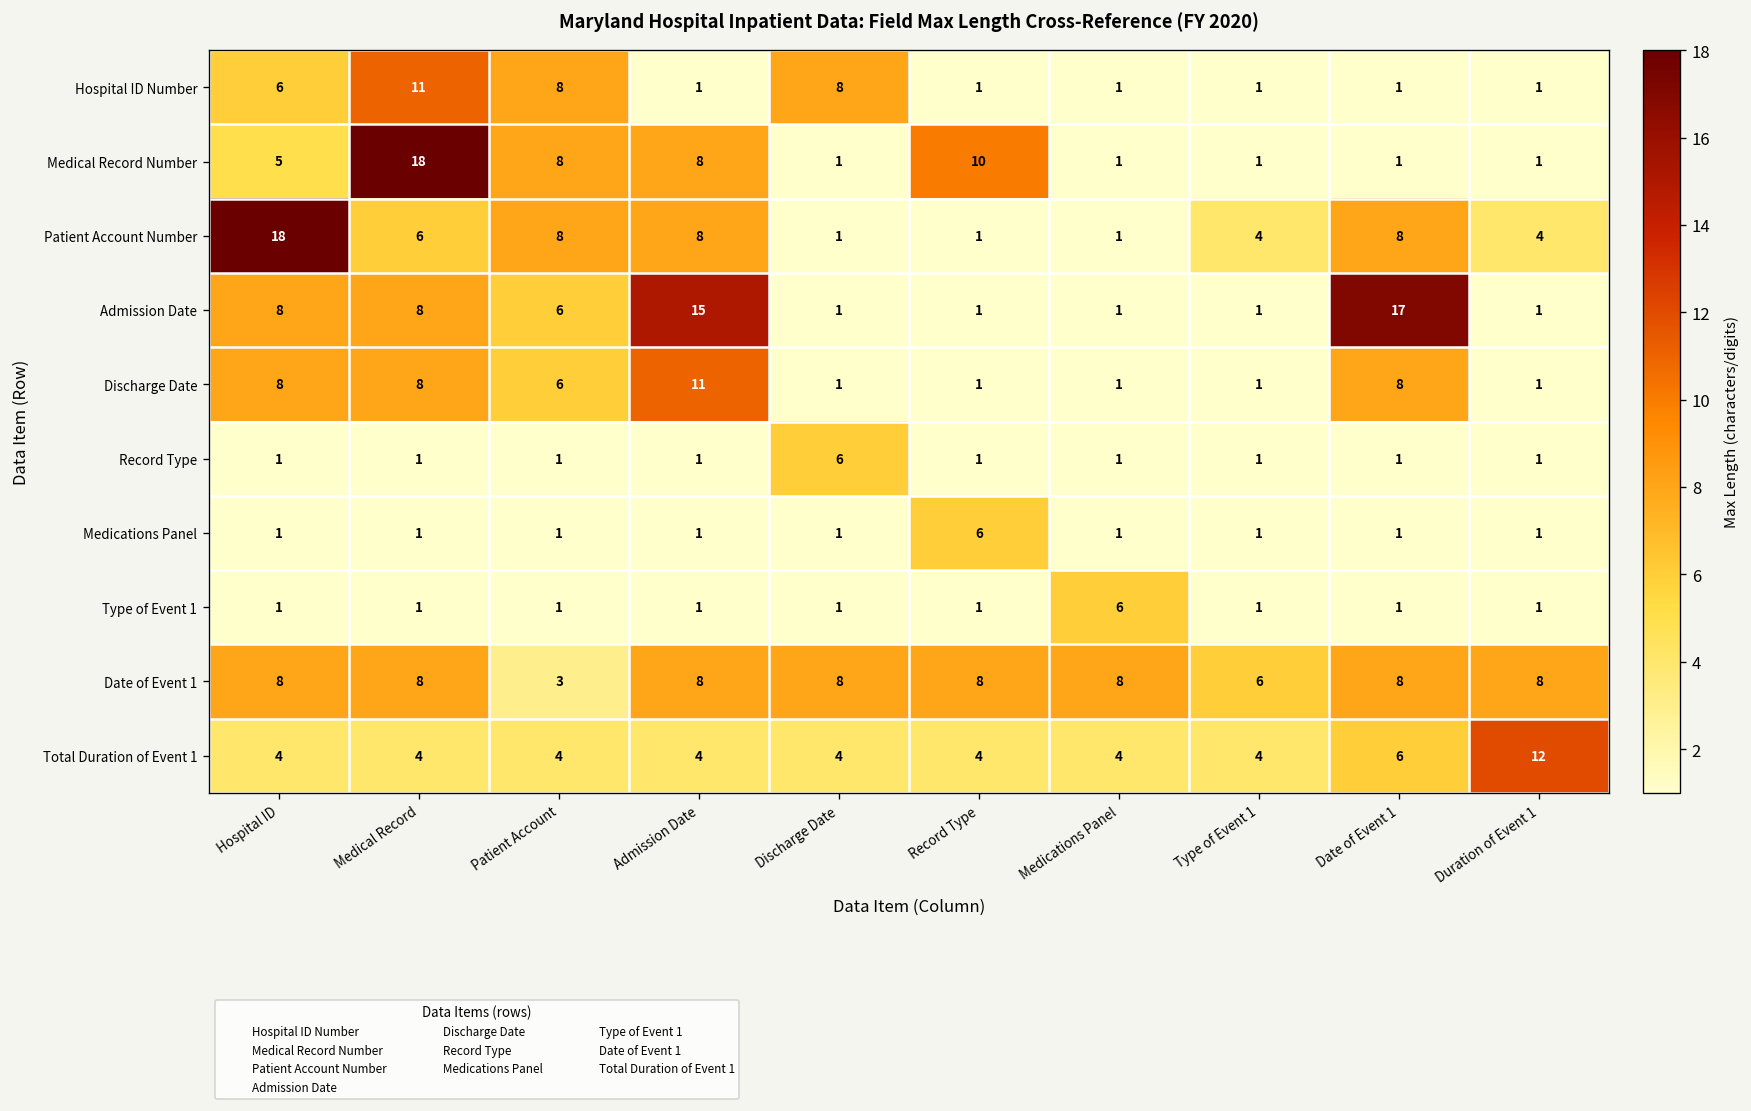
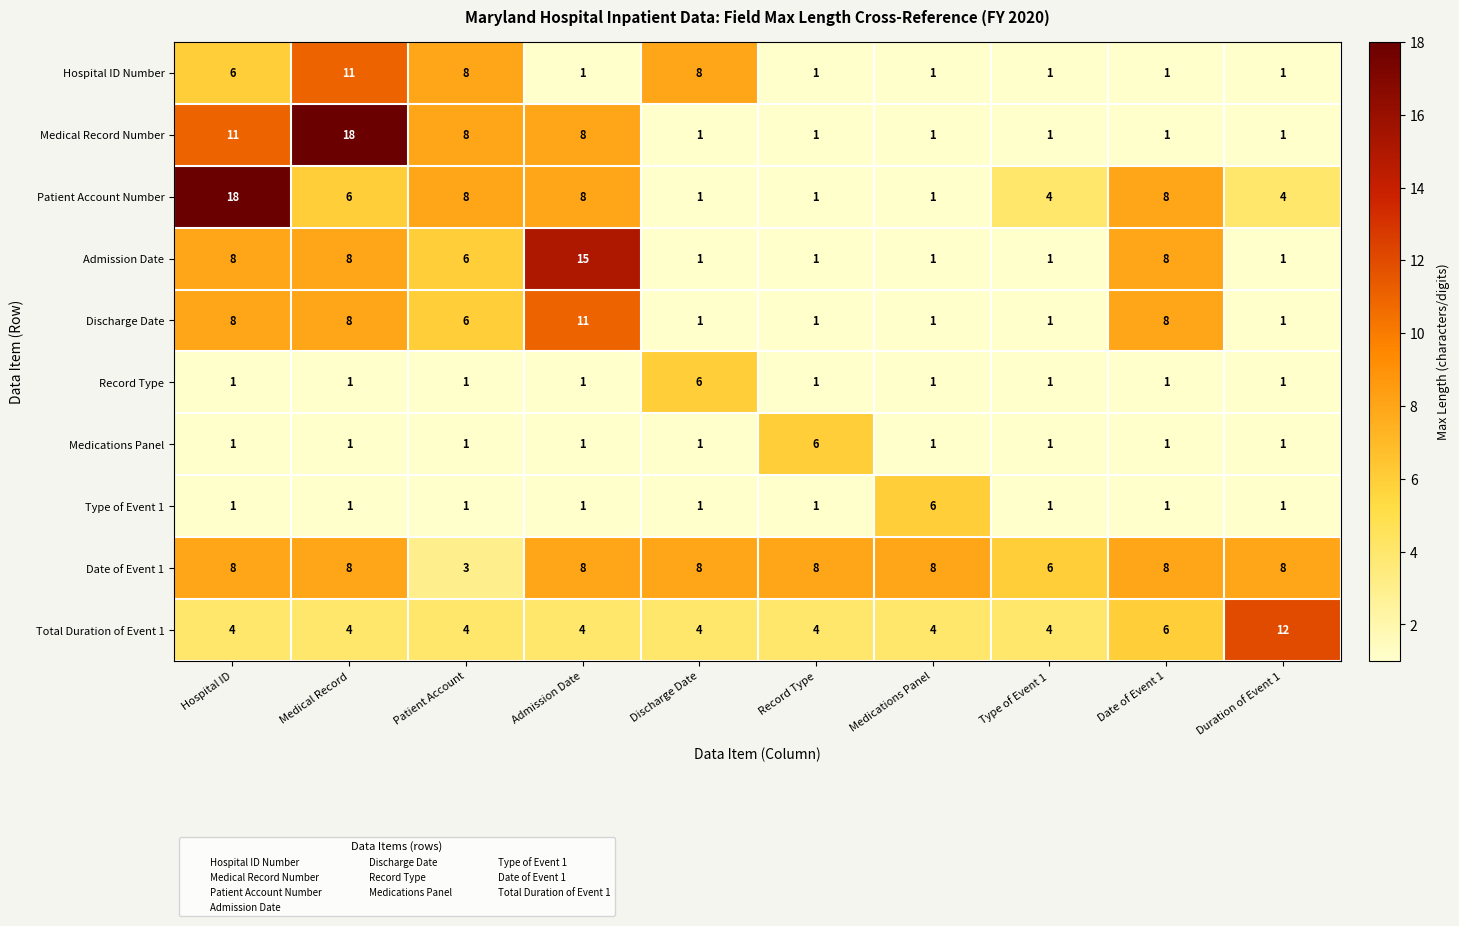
  {
    "Hospital ID Number": {
      "Hospital ID": 6,
      "Medical Record": 11,
      "Patient Account": 8,
      "Admission Date": 1,
      "Discharge Date": 8,
      "Record Type": 1,
      "Medications Panel": 1,
      "Type of Event 1": 1,
      "Date of Event 1": 1,
      "Duration of Event 1": 1
    },
    "Medical Record Number": {
-     "Hospital ID": 5,
+     "Hospital ID": 11,
      "Medical Record": 18,
      "Patient Account": 8,
      "Admission Date": 8,
      "Discharge Date": 1,
-     "Record Type": 10,
+     "Record Type": 1,
      "Medications Panel": 1,
      "Type of Event 1": 1,
      "Date of Event 1": 1,
      "Duration of Event 1": 1
    },
    "Patient Account Number": {
      "Hospital ID": 18,
      "Medical Record": 6,
      "Patient Account": 8,
      "Admission Date": 8,
      "Discharge Date": 1,
      "Record Type": 1,
      "Medications Panel": 1,
      "Type of Event 1": 4,
      "Date of Event 1": 8,
      "Duration of Event 1": 4
    },
    "Admission Date": {
      "Hospital ID": 8,
      "Medical Record": 8,
      "Patient Account": 6,
      "Admission Date": 15,
      "Discharge Date": 1,
      "Record Type": 1,
      "Medications Panel": 1,
      "Type of Event 1": 1,
-     "Date of Event 1": 17,
+     "Date of Event 1": 8,
      "Duration of Event 1": 1
    },
    "Discharge Date": {
      "Hospital ID": 8,
      "Medical Record": 8,
      "Patient Account": 6,
      "Admission Date": 11,
      "Discharge Date": 1,
      "Record Type": 1,
      "Medications Panel": 1,
      "Type of Event 1": 1,
      "Date of Event 1": 8,
      "Duration of Event 1": 1
    },
    "Record Type": {
      "Hospital ID": 1,
      "Medical Record": 1,
      "Patient Account": 1,
      "Admission Date": 1,
      "Discharge Date": 6,
      "Record Type": 1,
      "Medications Panel": 1,
      "Type of Event 1": 1,
      "Date of Event 1": 1,
      "Duration of Event 1": 1
    },
    "Medications Panel": {
      "Hospital ID": 1,
      "Medical Record": 1,
      "Patient Account": 1,
      "Admission Date": 1,
      "Discharge Date": 1,
      "Record Type": 6,
      "Medications Panel": 1,
      "Type of Event 1": 1,
      "Date of Event 1": 1,
      "Duration of Event 1": 1
    },
    "Type of Event 1": {
      "Hospital ID": 1,
      "Medical Record": 1,
      "Patient Account": 1,
      "Admission Date": 1,
      "Discharge Date": 1,
      "Record Type": 1,
      "Medications Panel": 6,
      "Type of Event 1": 1,
      "Date of Event 1": 1,
      "Duration of Event 1": 1
    },
    "Date of Event 1": {
      "Hospital ID": 8,
      "Medical Record": 8,
      "Patient Account": 3,
      "Admission Date": 8,
      "Discharge Date": 8,
      "Record Type": 8,
      "Medications Panel": 8,
      "Type of Event 1": 6,
      "Date of Event 1": 8,
      "Duration of Event 1": 8
    },
    "Total Duration of Event 1": {
      "Hospital ID": 4,
      "Medical Record": 4,
      "Patient Account": 4,
      "Admission Date": 4,
      "Discharge Date": 4,
      "Record Type": 4,
      "Medications Panel": 4,
      "Type of Event 1": 4,
      "Date of Event 1": 6,
      "Duration of Event 1": 12
    }
  }
